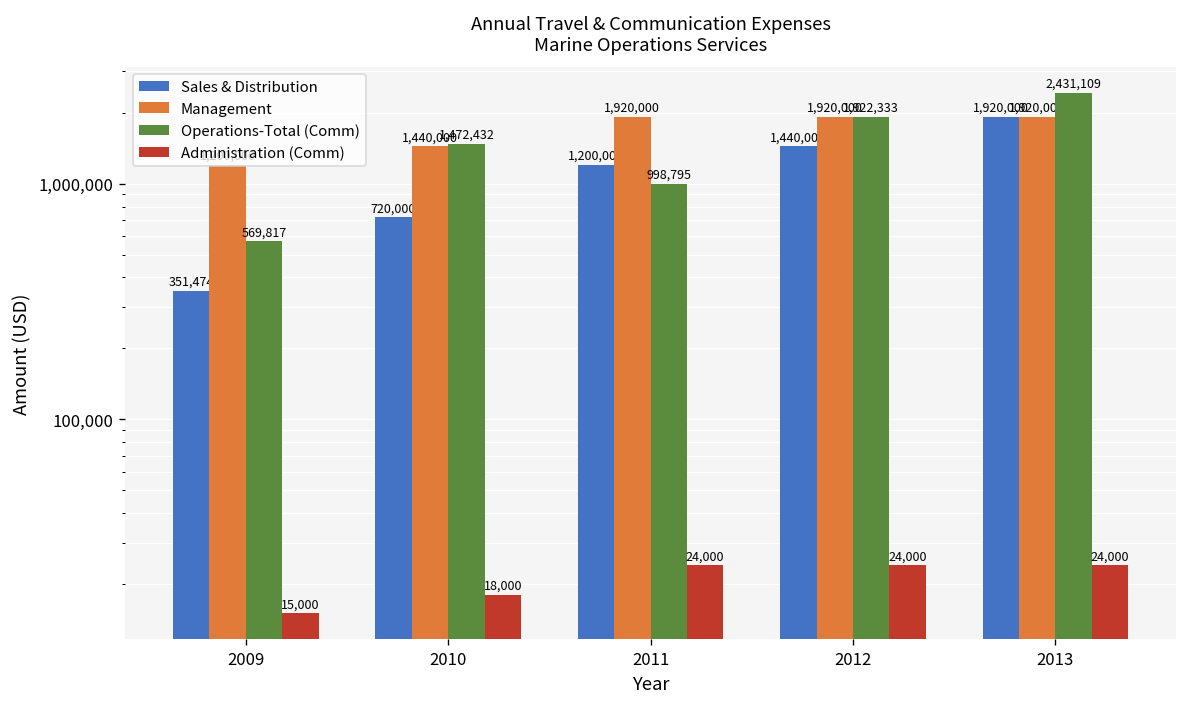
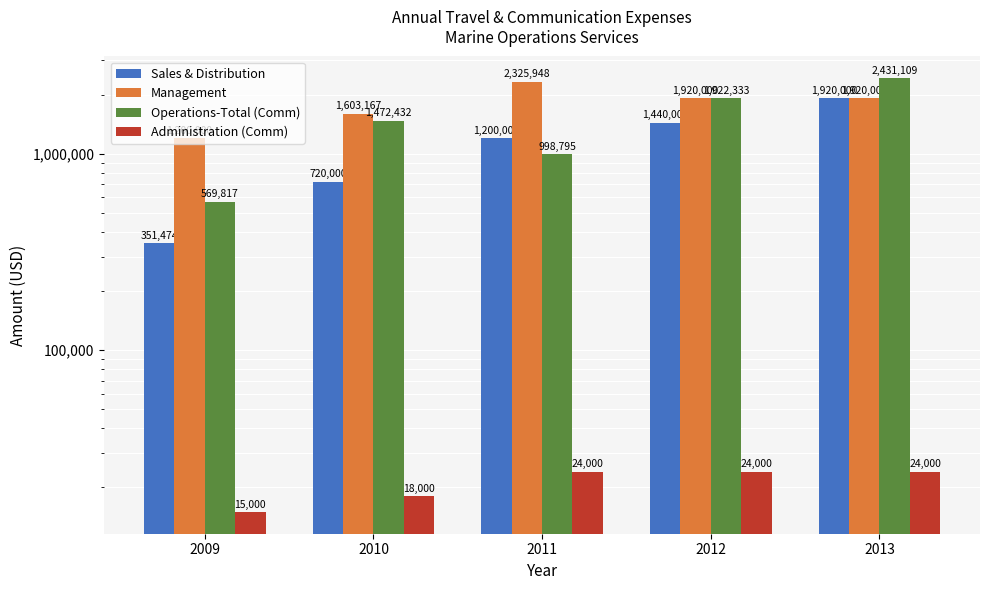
  {
    "Sales & Distribution": {
      "2009": "351,474",
      "2010": "720,000",
      "2011": "1,200,000",
      "2012": "1,440,000"
    },
    "Management": {
-     "2010": "1,440,000",
-     "2011": "1,920,000"
+     "2010": "1,603,167",
+     "2011": "2,325,948"
    },
    "Operations-Total (Comm)": {
      "2009": "569,817",
      "2011": "998,795",
      "2013": "2,431,109"
    },
    "Administration (Comm)": {
      "2009": "15,000",
      "2010": "18,000",
      "2011": "24,000",
      "2012": "24,000",
      "2013": "24,000"
    }
  }
